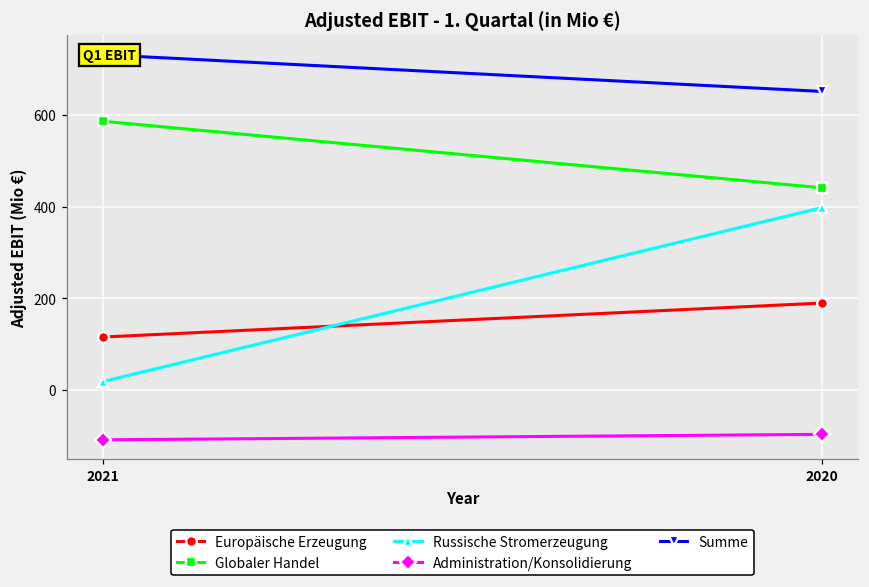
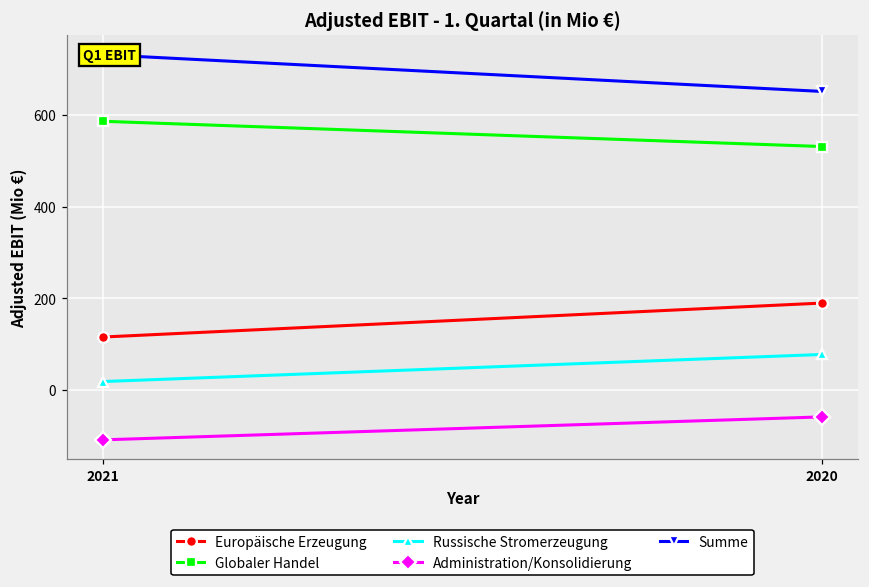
  {
    "Europäische Erzeugung": {
      "2021": 120,
      "2020": 190
    },
    "Globaler Handel": {
      "2021": 590,
-     "2020": 440
+     "2020": 530
    },
    "Russische Stromerzeugung": {
      "2021": 20,
-     "2020": 400
+     "2020": 80
    },
    "Administration/Konsolidierung": {
      "2021": -110,
-     "2020": -100
+     "2020": -60
    },
    "Summe": {
      "2020": 650
    }
  }
